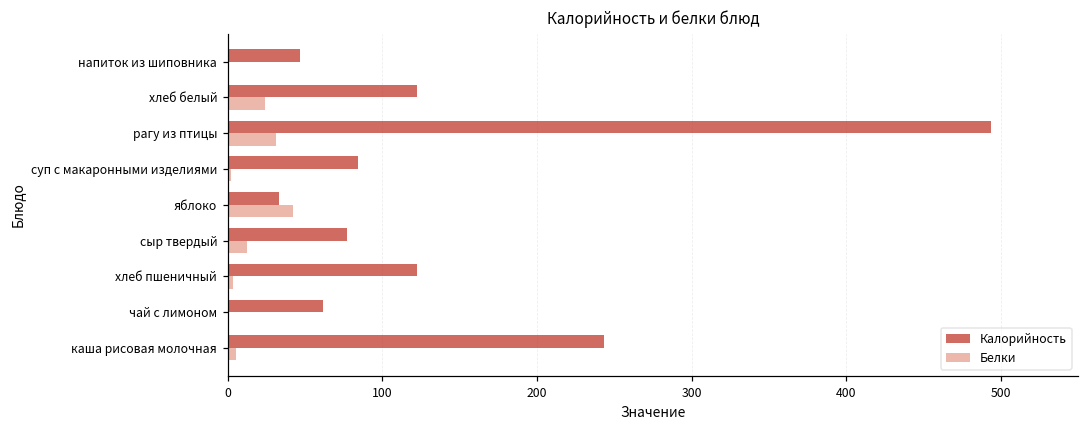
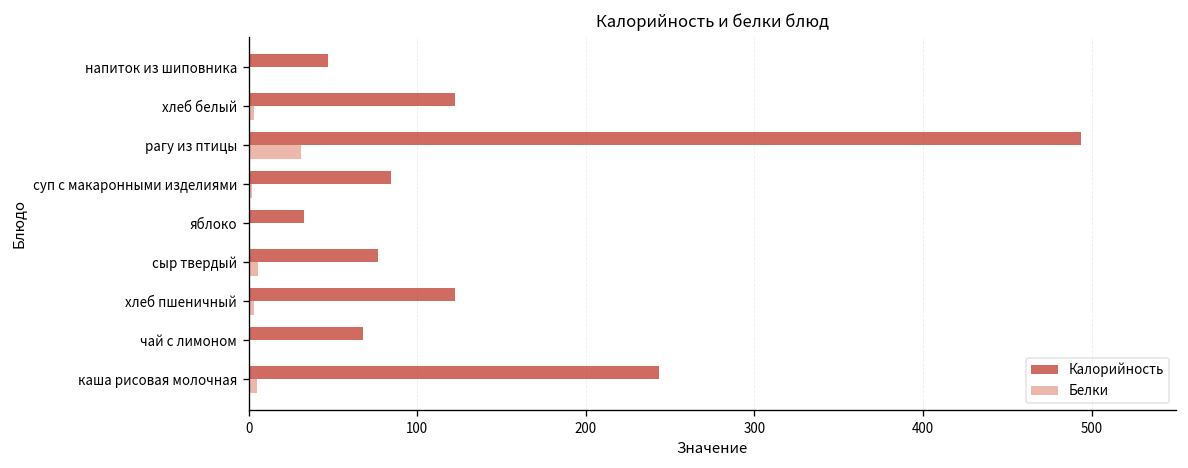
  {
    "Калорийность": {
      "напиток из шиповника": 47,
      "хлеб белый": 123,
      "рагу из птицы": 494,
      "суп с макаронными изделиями": 84,
      "яблоко": 33,
      "сыр твердый": 77,
      "хлеб пшеничный": 123,
-     "чай с лимоном": 62,
+     "чай с лимоном": 68,
      "каша рисовая молочная": 243
    },
    "Белки": {
-     "хлеб белый": 24,
+     "хлеб белый": 3,
      "рагу из птицы": 31,
      "суп с макаронными изделиями": 2,
-     "яблоко": 42,
-     "сыр твердый": 13,
+     "яблоко": 1,
+     "сыр твердый": 6,
      "хлеб пшеничный": 3,
      "каша рисовая молочная": 5
    }
  }
